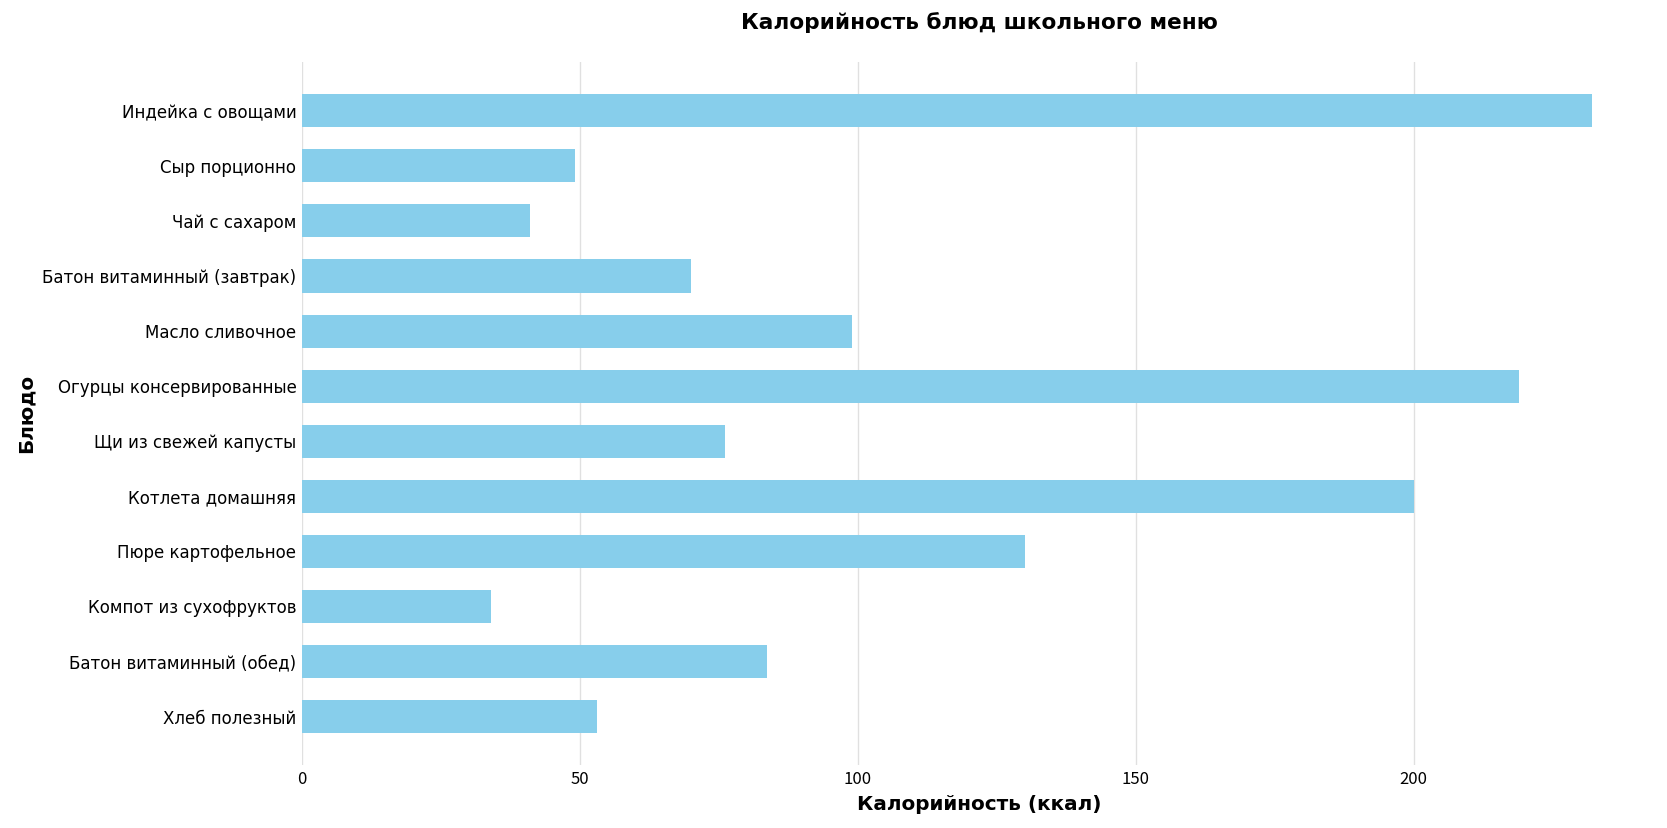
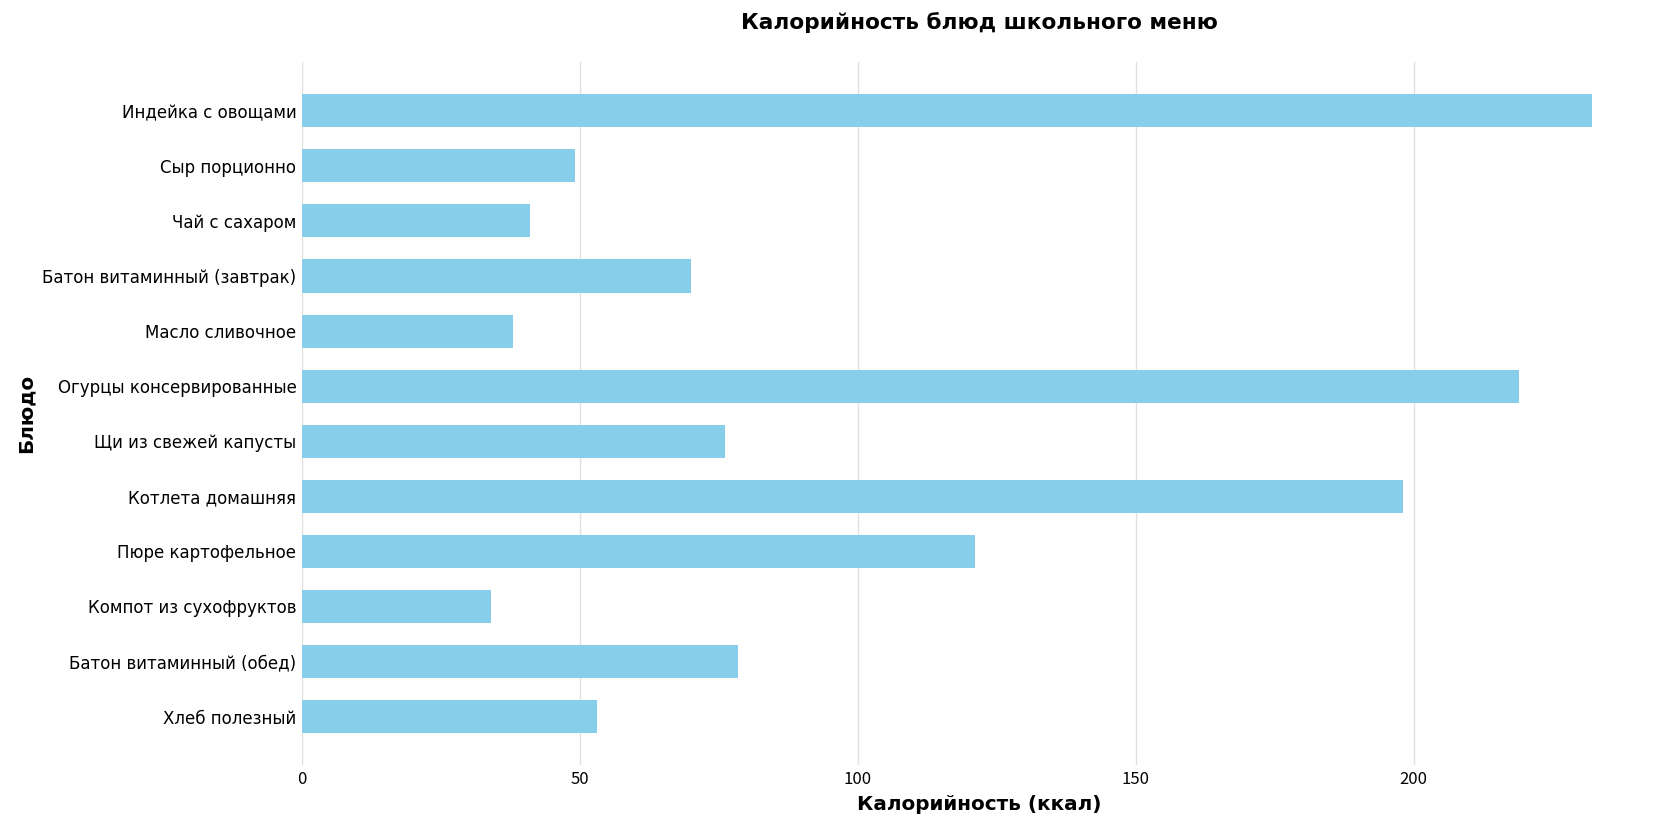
  {
    "Индейка с овощами": 232,
    "Сыр порционно": 49,
    "Чай с сахаром": 41,
    "Батон витаминный (завтрак)": 70,
-   "Масло сливочное": 99,
+   "Масло сливочное": 38,
    "Огурцы консервированные": 219,
    "Щи из свежей капусты": 76,
-   "Котлета домашняя": 200,
-   "Пюре картофельное": 130,
+   "Котлета домашняя": 198,
+   "Пюре картофельное": 121,
    "Компот из сухофруктов": 34,
-   "Батон витаминный (обед)": 84,
+   "Батон витаминный (обед)": 78,
    "Хлеб полезный": 53
  }
